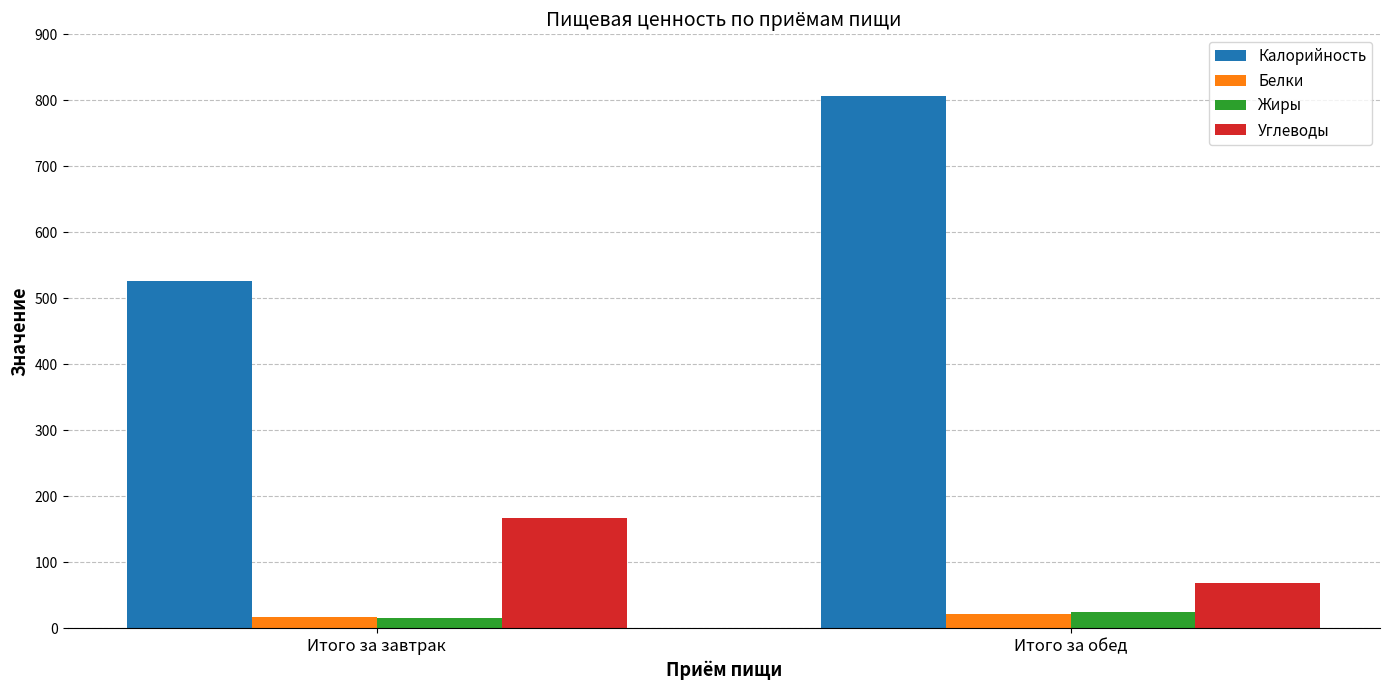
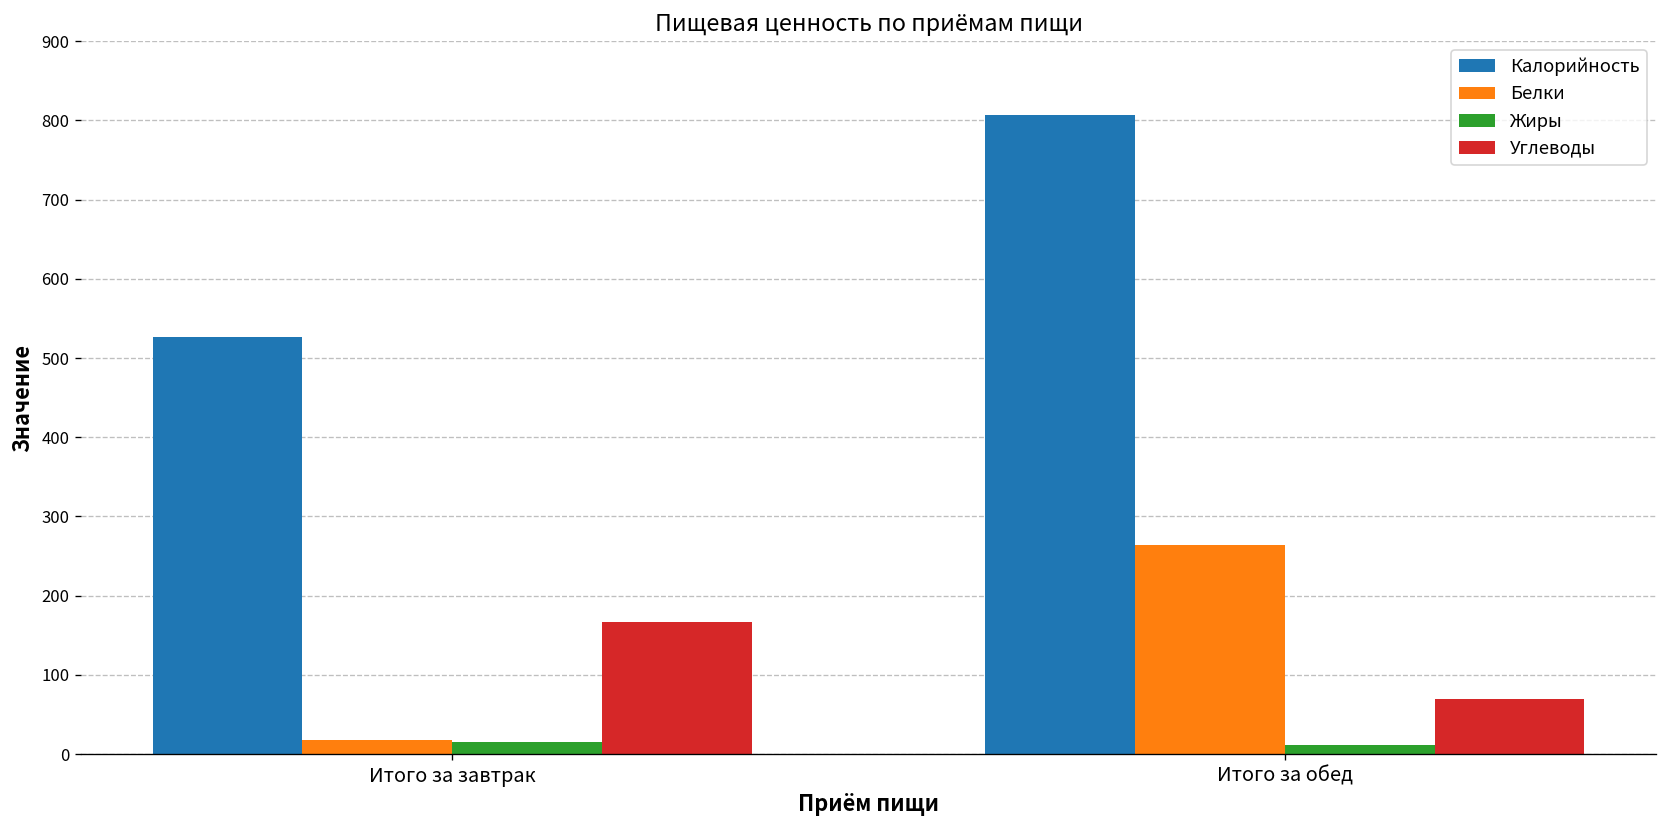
  {
    "Калорийность": {
      "Итого за завтрак": 530,
      "Итого за обед": 810
    },
    "Белки": {
      "Итого за завтрак": 20,
-     "Итого за обед": 20
+     "Итого за обед": 260
    },
    "Жиры": {
      "Итого за завтрак": 20,
-     "Итого за обед": 30
+     "Итого за обед": 10
    },
    "Углеводы": {
      "Итого за завтрак": 170,
      "Итого за обед": 70
    }
  }
